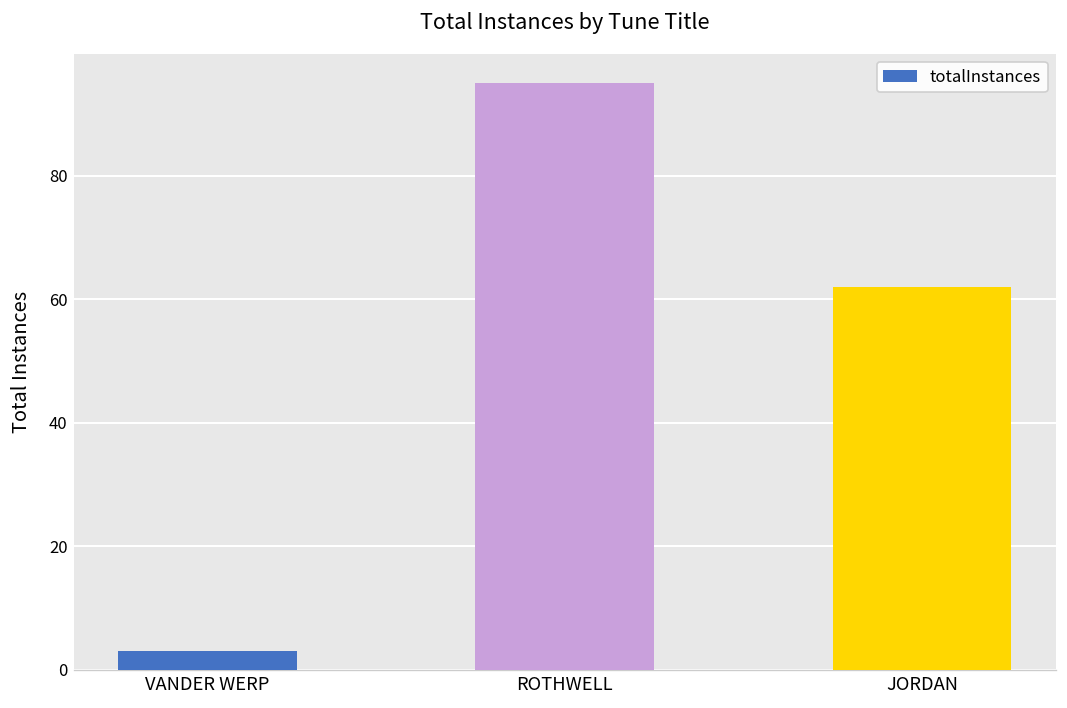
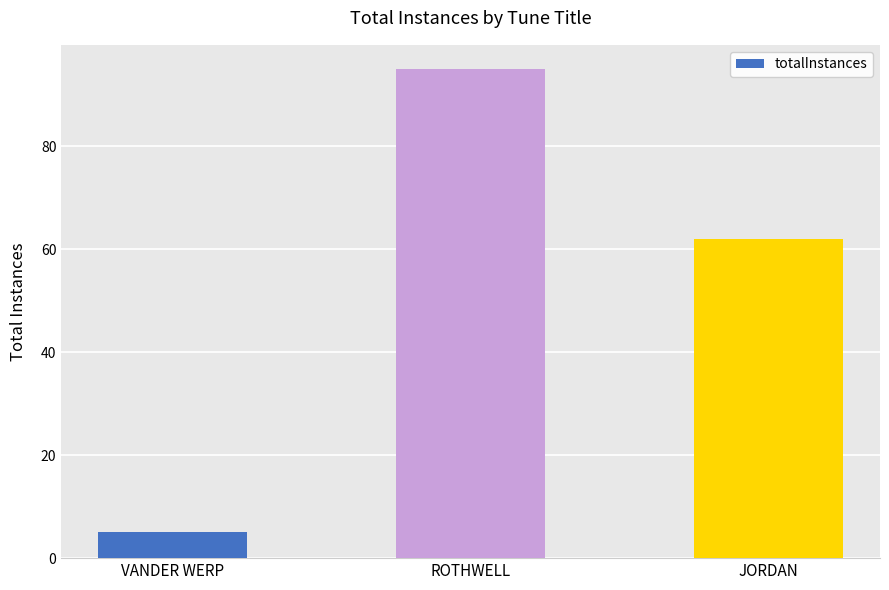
  {
-   "VANDER WERP": 3,
+   "VANDER WERP": 5,
    "ROTHWELL": 95,
    "JORDAN": 62
  }
